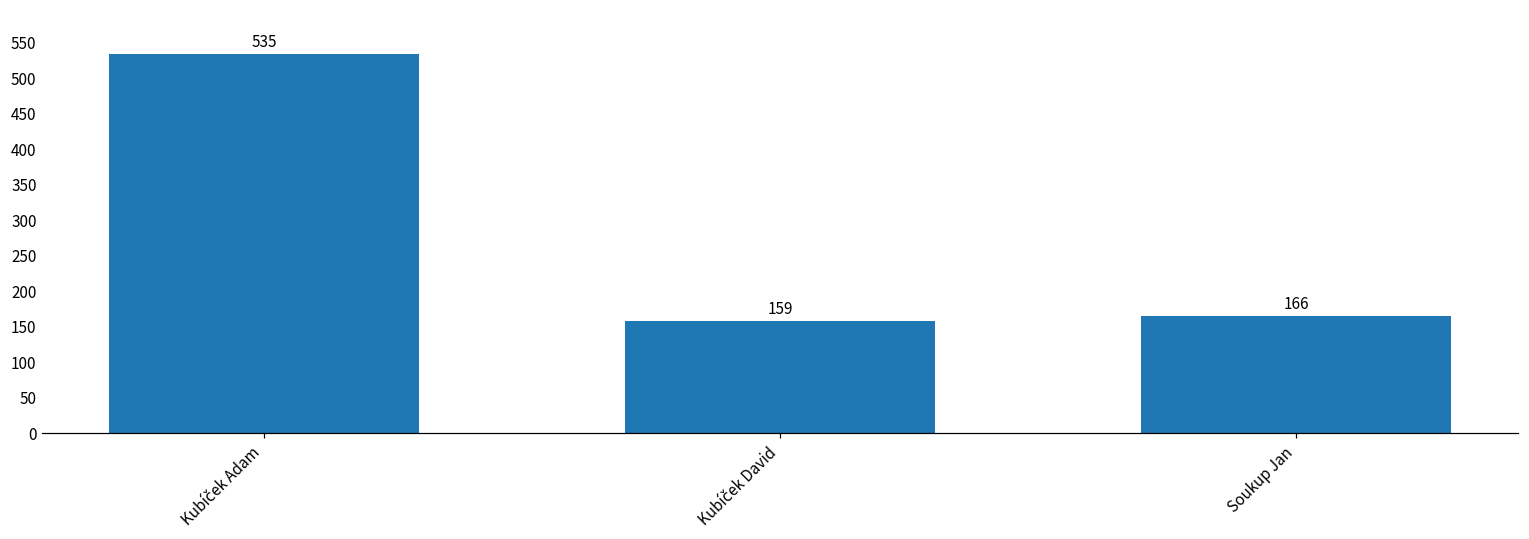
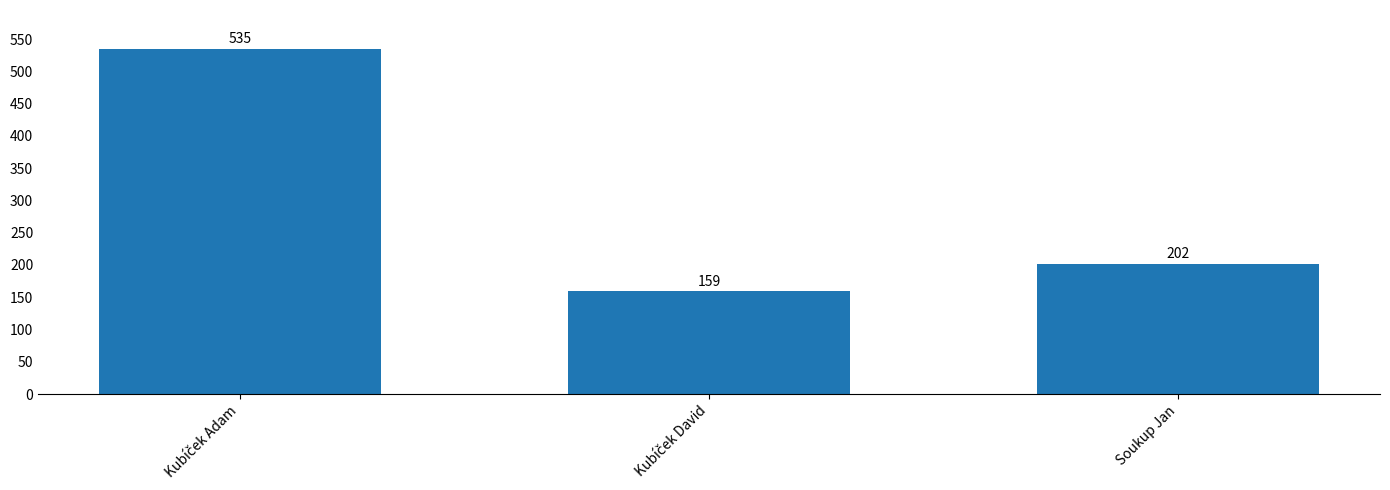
  {
    "Kubíček Adam": 535,
    "Kubíček David": 159,
-   "Soukup Jan": 166
+   "Soukup Jan": 202
  }
